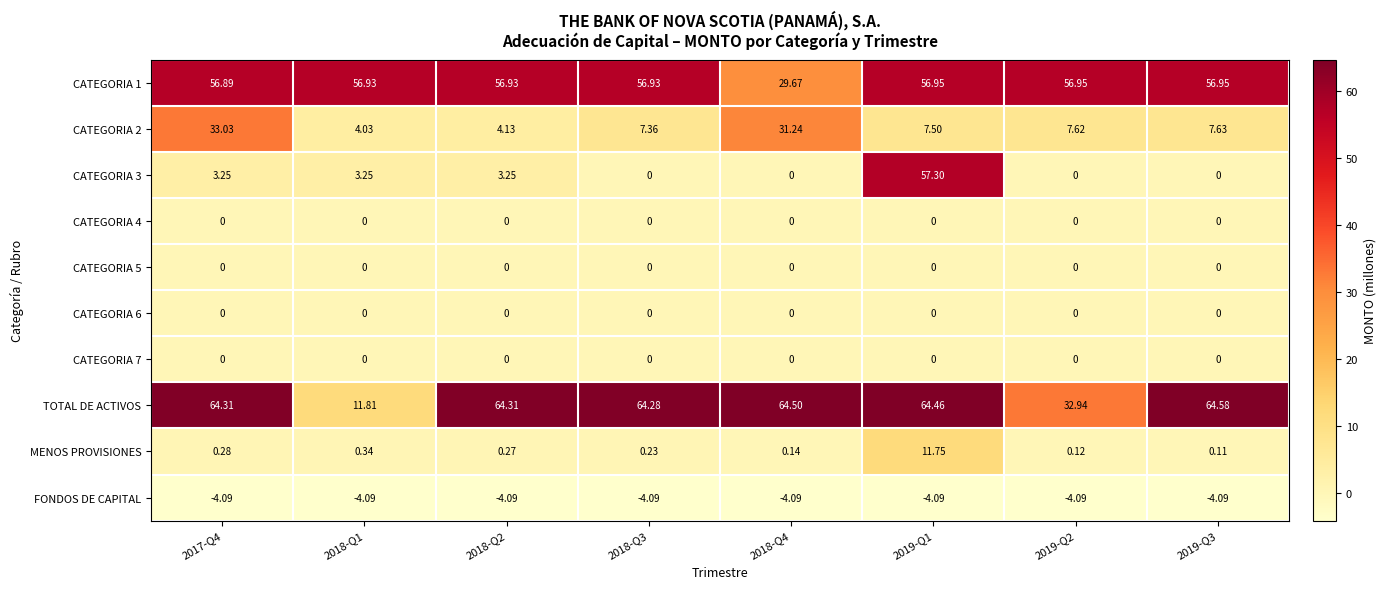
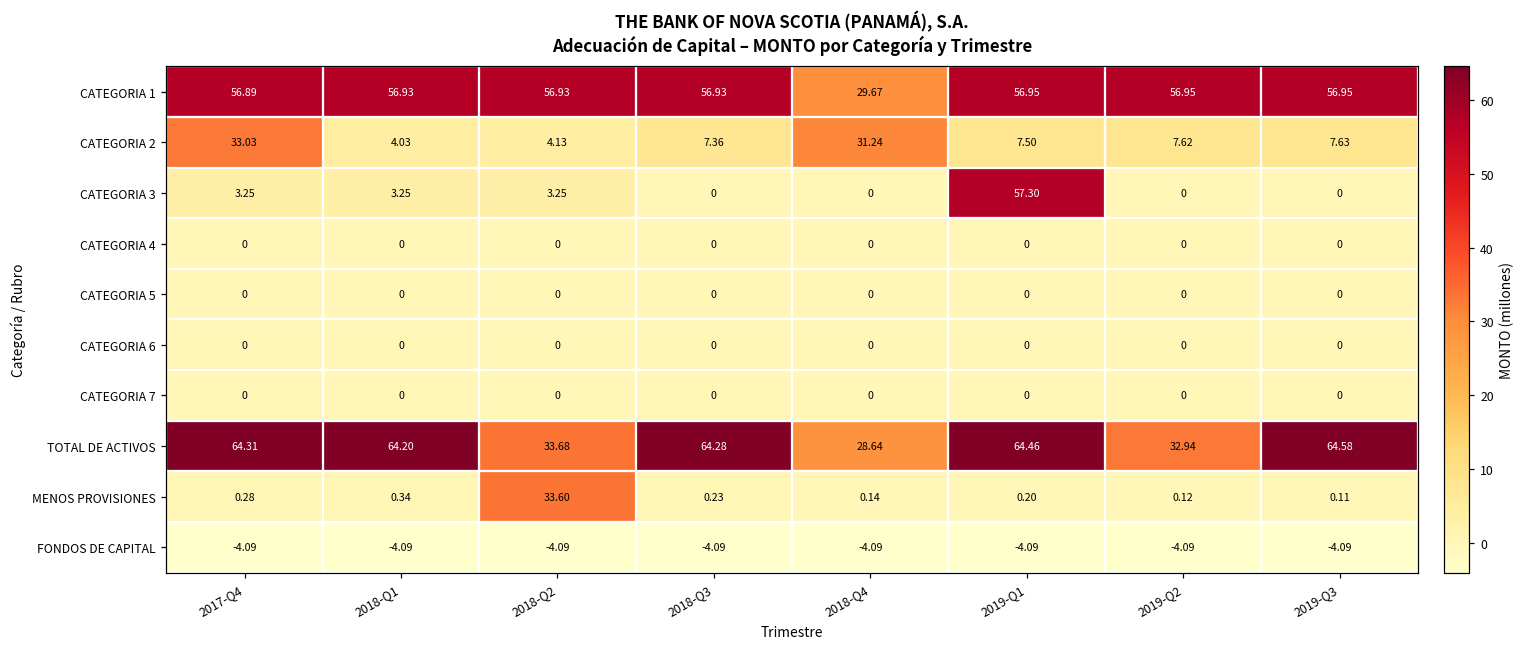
  {
    "CATEGORIA 1": {
      "2017-Q4": 56.89,
      "2018-Q1": 56.93,
      "2018-Q2": 56.93,
      "2018-Q3": 56.93,
      "2018-Q4": 29.67,
      "2019-Q1": 56.95,
      "2019-Q2": 56.95,
      "2019-Q3": 56.95
    },
    "CATEGORIA 2": {
      "2017-Q4": 33.03,
      "2018-Q1": 4.03,
      "2018-Q2": 4.13,
      "2018-Q3": 7.36,
      "2018-Q4": 31.24,
      "2019-Q1": 7.50,
      "2019-Q2": 7.62,
      "2019-Q3": 7.63
    },
    "CATEGORIA 3": {
      "2017-Q4": 3.25,
      "2018-Q1": 3.25,
      "2018-Q2": 3.25,
      "2018-Q3": 0,
      "2018-Q4": 0,
      "2019-Q1": 57.30,
      "2019-Q2": 0,
      "2019-Q3": 0
    },
    "CATEGORIA 4": {
      "2017-Q4": 0,
      "2018-Q1": 0,
      "2018-Q2": 0,
      "2018-Q3": 0,
      "2018-Q4": 0,
      "2019-Q1": 0,
      "2019-Q2": 0,
      "2019-Q3": 0
    },
    "CATEGORIA 5": {
      "2017-Q4": 0,
      "2018-Q1": 0,
      "2018-Q2": 0,
      "2018-Q3": 0,
      "2018-Q4": 0,
      "2019-Q1": 0,
      "2019-Q2": 0,
      "2019-Q3": 0
    },
    "CATEGORIA 6": {
      "2017-Q4": 0,
      "2018-Q1": 0,
      "2018-Q2": 0,
      "2018-Q3": 0,
      "2018-Q4": 0,
      "2019-Q1": 0,
      "2019-Q2": 0,
      "2019-Q3": 0
    },
    "CATEGORIA 7": {
      "2017-Q4": 0,
      "2018-Q1": 0,
      "2018-Q2": 0,
      "2018-Q3": 0,
      "2018-Q4": 0,
      "2019-Q1": 0,
      "2019-Q2": 0,
      "2019-Q3": 0
    },
    "TOTAL DE ACTIVOS": {
      "2017-Q4": 64.31,
-     "2018-Q1": 11.81,
-     "2018-Q2": 64.31,
+     "2018-Q1": 64.20,
+     "2018-Q2": 33.68,
      "2018-Q3": 64.28,
-     "2018-Q4": 64.50,
+     "2018-Q4": 28.64,
      "2019-Q1": 64.46,
      "2019-Q2": 32.94,
      "2019-Q3": 64.58
    },
    "MENOS PROVISIONES": {
      "2017-Q4": 0.28,
      "2018-Q1": 0.34,
-     "2018-Q2": 0.27,
+     "2018-Q2": 33.60,
      "2018-Q3": 0.23,
      "2018-Q4": 0.14,
-     "2019-Q1": 11.75,
+     "2019-Q1": 0.20,
      "2019-Q2": 0.12,
      "2019-Q3": 0.11
    },
    "FONDOS DE CAPITAL": {
      "2017-Q4": -4.09,
      "2018-Q1": -4.09,
      "2018-Q2": -4.09,
      "2018-Q3": -4.09,
      "2018-Q4": -4.09,
      "2019-Q1": -4.09,
      "2019-Q2": -4.09,
      "2019-Q3": -4.09
    }
  }
